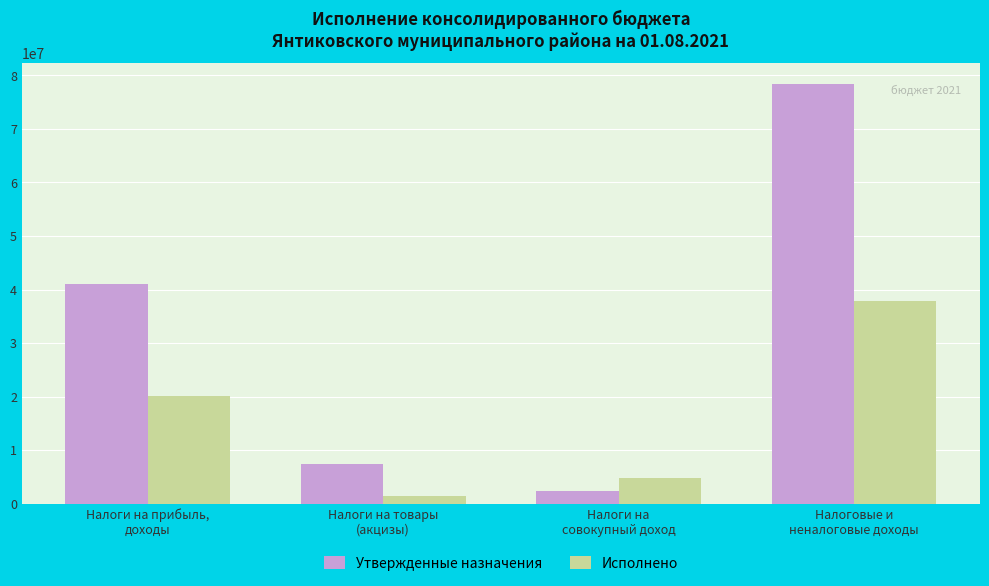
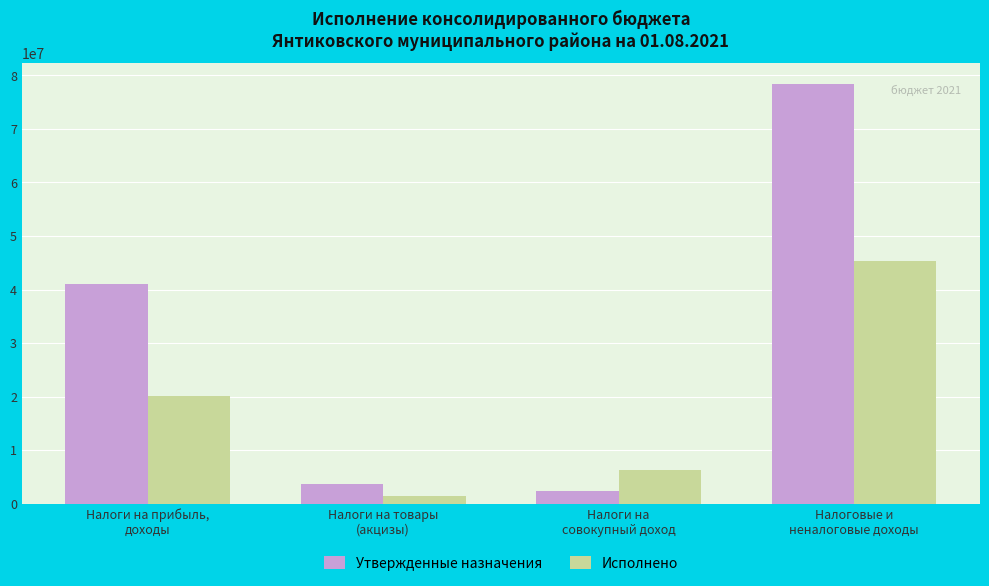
  {
    "Утвержденные назначения": {
      "Налоги на прибыль, доходы": 41000000,
-     "Налоги на товары (акцизы)": 7000000,
+     "Налоги на товары (акцизы)": 4000000,
      "Налоги на совокупный доход": 2000000,
      "Налоговые и неналоговые доходы": 78000000
    },
    "Исполнено": {
      "Налоги на прибыль, доходы": 20000000,
      "Налоги на товары (акцизы)": 1000000,
-     "Налоги на совокупный доход": 5000000,
-     "Налоговые и неналоговые доходы": 38000000
+     "Налоги на совокупный доход": 6000000,
+     "Налоговые и неналоговые доходы": 45000000
    }
  }
